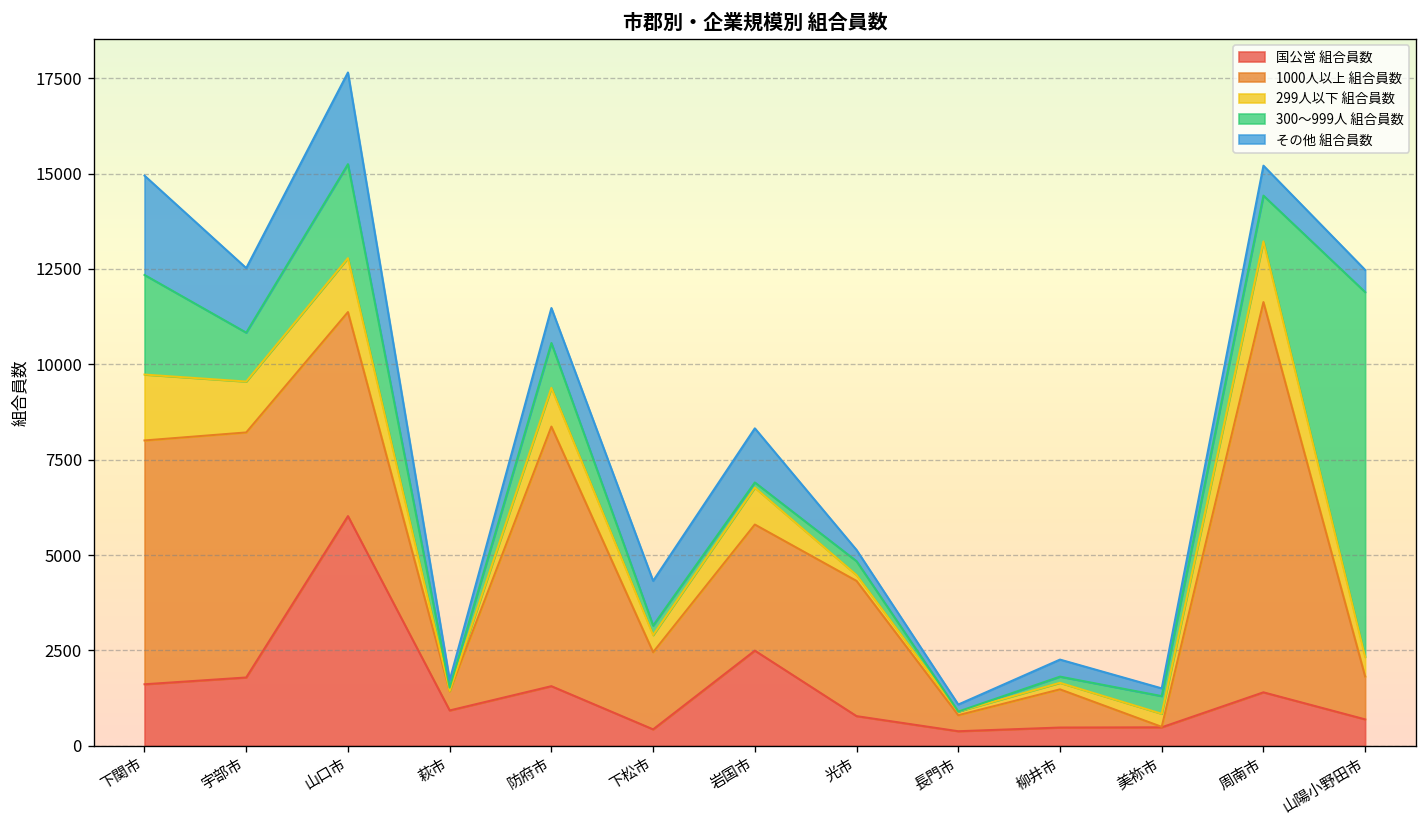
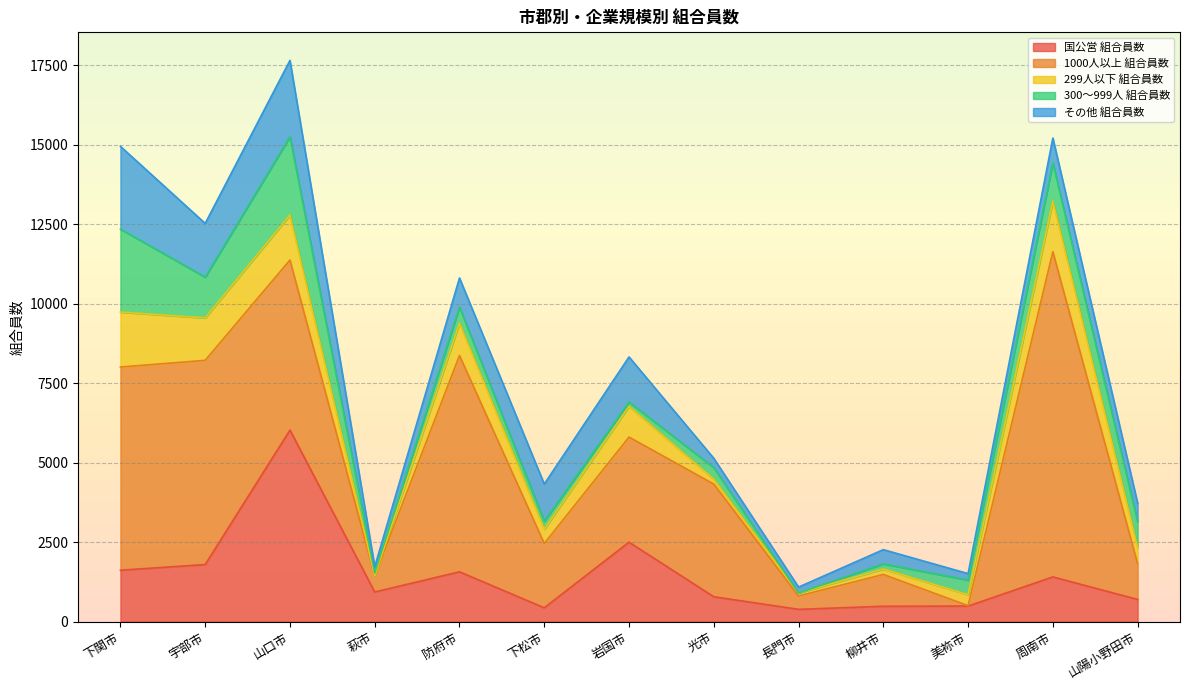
  {
    "299人以下 組合員数": {
      "下関市": 1700,
      "宇部市": 1300,
      "山口市": 1400,
      "防府市": 1000,
      "下松市": 400,
      "岩国市": 1000,
      "光市": 200,
      "柳井市": 200,
      "美祢市": 300,
      "周南市": 1600,
      "山陽小野田市": 500
    },
    "300～999人 組合員数": {
      "下関市": 2600,
      "宇部市": 1300,
      "山口市": 2500,
      "萩市": 100,
-     "防府市": 1200,
+     "防府市": 500,
      "下松市": 300,
      "岩国市": 100,
      "光市": 400,
      "柳井市": 200,
      "美祢市": 500,
      "周南市": 1200,
-     "山陽小野田市": 9600
+     "山陽小野田市": 800
    },
    "その他 組合員数": {
      "下関市": 2600,
      "宇部市": 1700,
      "山口市": 2400,
      "萩市": 200,
      "防府市": 900,
      "下松市": 1200,
      "岩国市": 1400,
      "光市": 300,
      "長門市": 200,
      "柳井市": 400,
      "美祢市": 200,
      "周南市": 800,
      "山陽小野田市": 600
    }
  }
